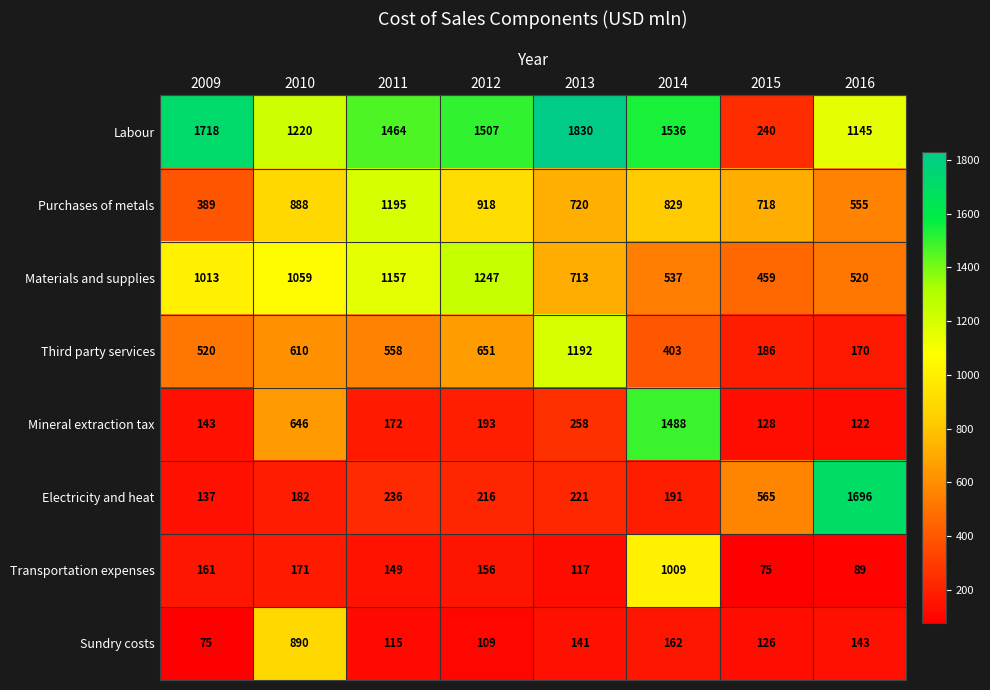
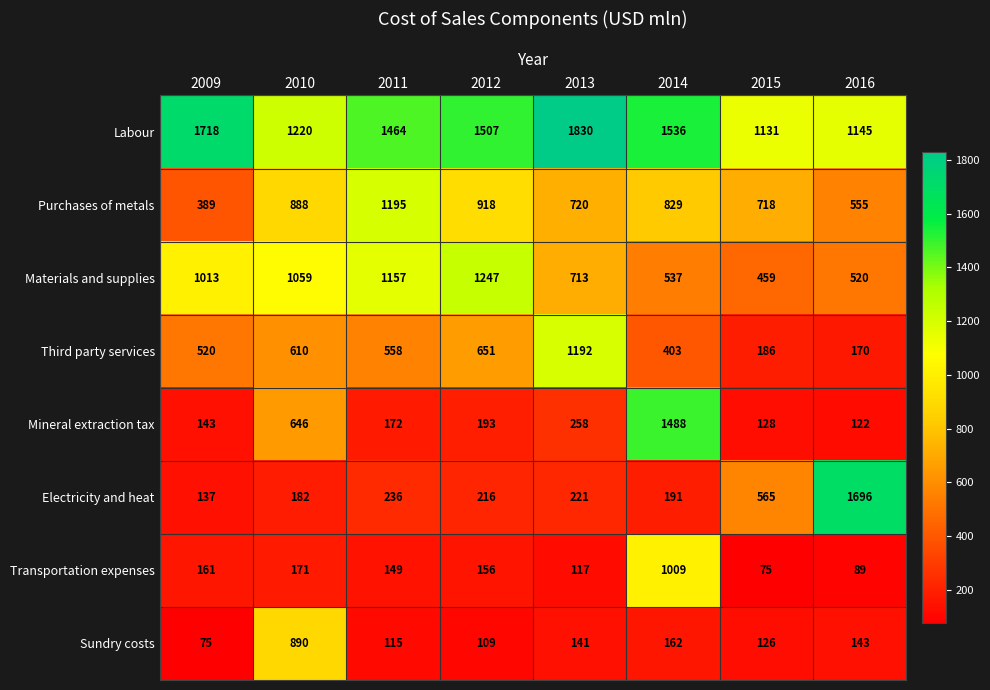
  {
    "Labour": {
      "2009": 1718,
      "2010": 1220,
      "2011": 1464,
      "2012": 1507,
      "2013": 1830,
      "2014": 1536,
-     "2015": 240,
+     "2015": 1131,
      "2016": 1145
    },
    "Purchases of metals": {
      "2009": 389,
      "2010": 888,
      "2011": 1195,
      "2012": 918,
      "2013": 720,
      "2014": 829,
      "2015": 718,
      "2016": 555
    },
    "Materials and supplies": {
      "2009": 1013,
      "2010": 1059,
      "2011": 1157,
      "2012": 1247,
      "2013": 713,
      "2014": 537,
      "2015": 459,
      "2016": 520
    },
    "Third party services": {
      "2009": 520,
      "2010": 610,
      "2011": 558,
      "2012": 651,
      "2013": 1192,
      "2014": 403,
      "2015": 186,
      "2016": 170
    },
    "Mineral extraction tax": {
      "2009": 143,
      "2010": 646,
      "2011": 172,
      "2012": 193,
      "2013": 258,
      "2014": 1488,
      "2015": 128,
      "2016": 122
    },
    "Electricity and heat": {
      "2009": 137,
      "2010": 182,
      "2011": 236,
      "2012": 216,
      "2013": 221,
      "2014": 191,
      "2015": 565,
      "2016": 1696
    },
    "Transportation expenses": {
      "2009": 161,
      "2010": 171,
      "2011": 149,
      "2012": 156,
      "2013": 117,
      "2014": 1009,
      "2015": 75,
      "2016": 89
    },
    "Sundry costs": {
      "2009": 75,
      "2010": 890,
      "2011": 115,
      "2012": 109,
      "2013": 141,
      "2014": 162,
      "2015": 126,
      "2016": 143
    }
  }
